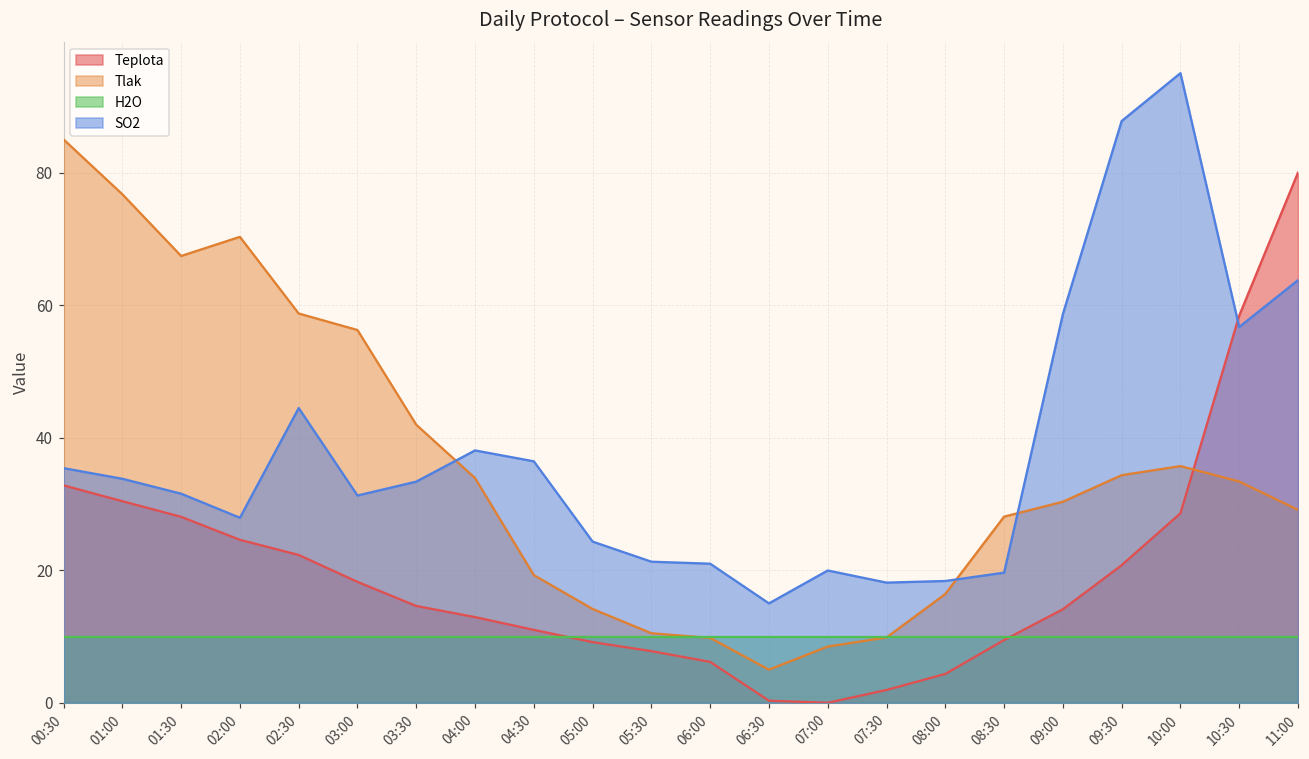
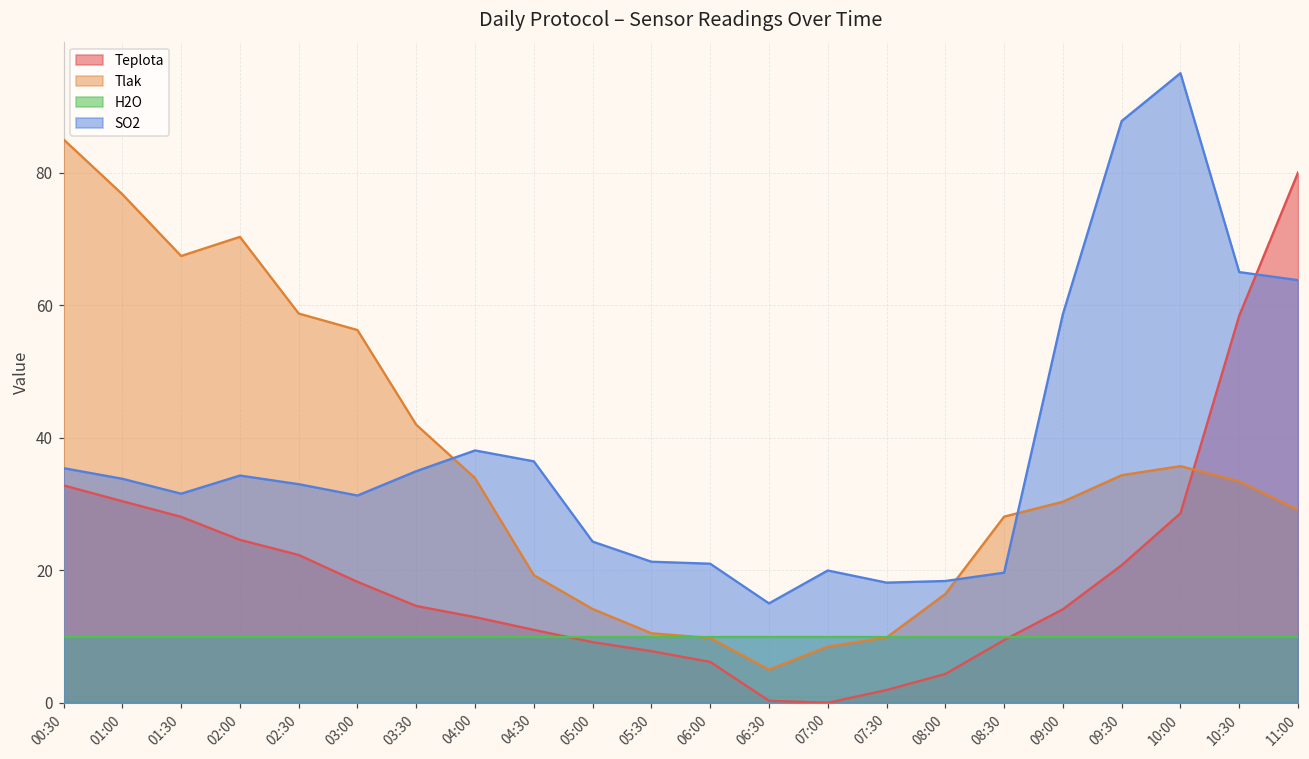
  {
    "H2O": {
      "00:30": 10,
      "01:00": 10,
      "01:30": 10,
      "02:00": 10,
      "02:30": 10,
      "03:00": 10,
      "03:30": 10,
      "04:00": 10,
      "04:30": 10,
      "05:00": 10,
      "05:30": 10,
      "06:30": 10,
      "07:00": 10,
      "08:00": 10,
      "08:30": 10,
      "09:00": 10,
      "09:30": 10,
      "10:00": 10,
      "10:30": 10,
      "11:00": 10
    },
    "SO2": {
      "00:30": 35,
      "01:00": 34,
      "01:30": 32,
-     "02:00": 28,
-     "02:30": 44,
+     "02:00": 34,
+     "02:30": 33,
      "03:00": 31,
-     "03:30": 33,
+     "03:30": 35,
      "04:00": 38,
      "04:30": 36,
      "05:00": 24,
      "05:30": 21,
      "06:00": 21,
      "06:30": 15,
      "07:00": 20,
      "07:30": 18,
      "08:00": 18,
      "08:30": 20,
      "09:00": 59,
      "09:30": 88,
      "10:00": 95,
-     "10:30": 57,
+     "10:30": 65,
      "11:00": 64
    }
  }
